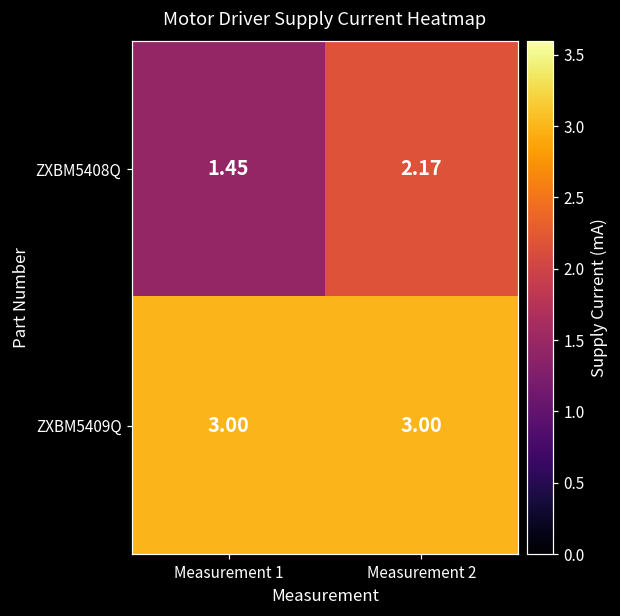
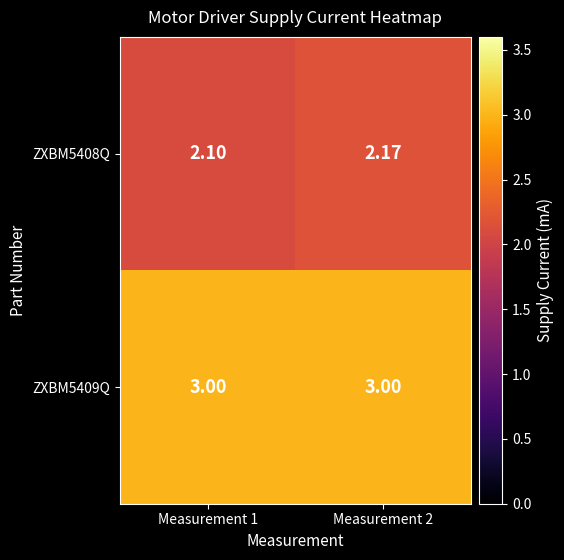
  {
    "ZXBM5408Q": {
-     "Measurement 1": 1.45,
+     "Measurement 1": 2.10,
      "Measurement 2": 2.17
    },
    "ZXBM5409Q": {
      "Measurement 1": 3.00,
      "Measurement 2": 3.00
    }
  }
